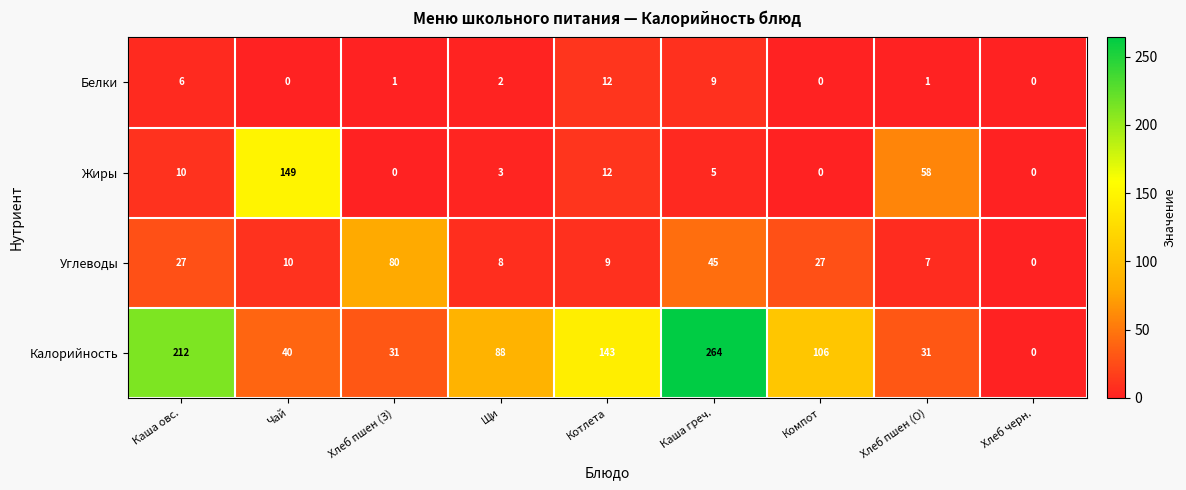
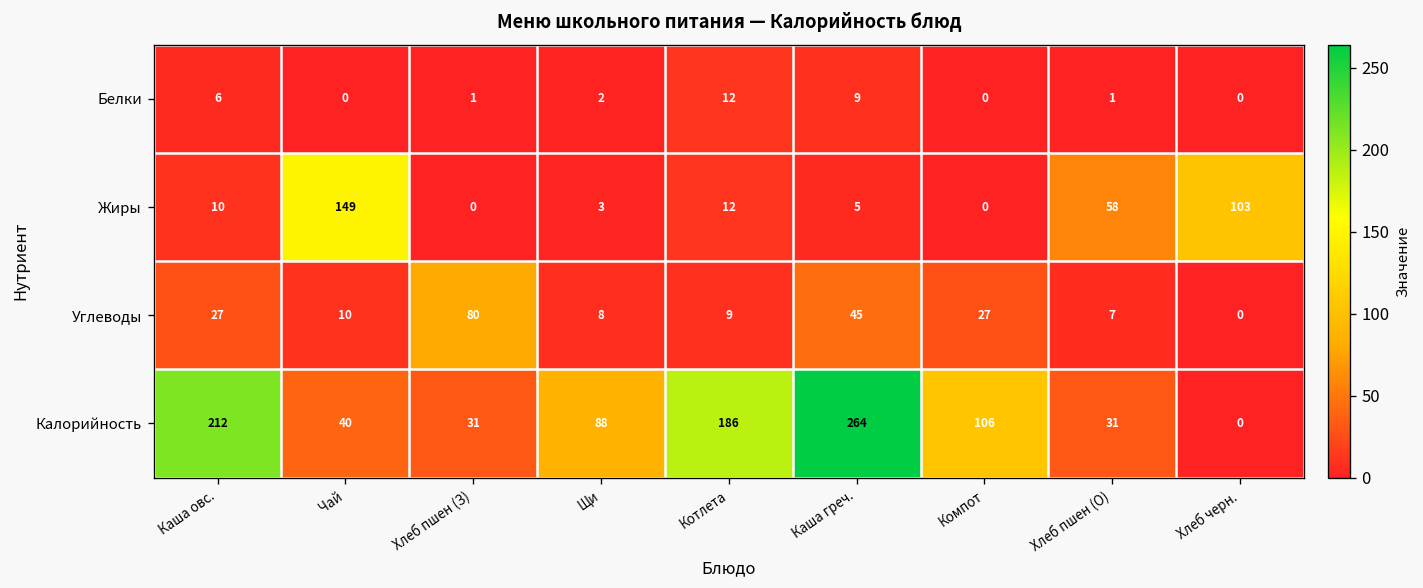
  {
    "Белки": {
      "Каша овс.": 6,
      "Чай": 0,
      "Хлеб пшен (З)": 1,
      "Щи": 2,
      "Котлета": 12,
      "Каша греч.": 9,
      "Компот": 0,
      "Хлеб пшен (О)": 1,
      "Хлеб черн.": 0
    },
    "Жиры": {
      "Каша овс.": 10,
      "Чай": 149,
      "Хлеб пшен (З)": 0,
      "Щи": 3,
      "Котлета": 12,
      "Каша греч.": 5,
      "Компот": 0,
      "Хлеб пшен (О)": 58,
-     "Хлеб черн.": 0
+     "Хлеб черн.": 103
    },
    "Углеводы": {
      "Каша овс.": 27,
      "Чай": 10,
      "Хлеб пшен (З)": 80,
      "Щи": 8,
      "Котлета": 9,
      "Каша греч.": 45,
      "Компот": 27,
      "Хлеб пшен (О)": 7,
      "Хлеб черн.": 0
    },
    "Калорийность": {
      "Каша овс.": 212,
      "Чай": 40,
      "Хлеб пшен (З)": 31,
      "Щи": 88,
-     "Котлета": 143,
+     "Котлета": 186,
      "Каша греч.": 264,
      "Компот": 106,
      "Хлеб пшен (О)": 31,
      "Хлеб черн.": 0
    }
  }
